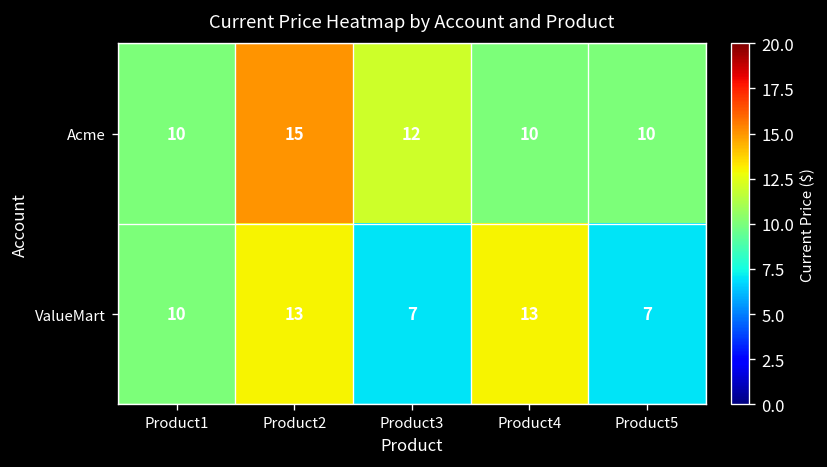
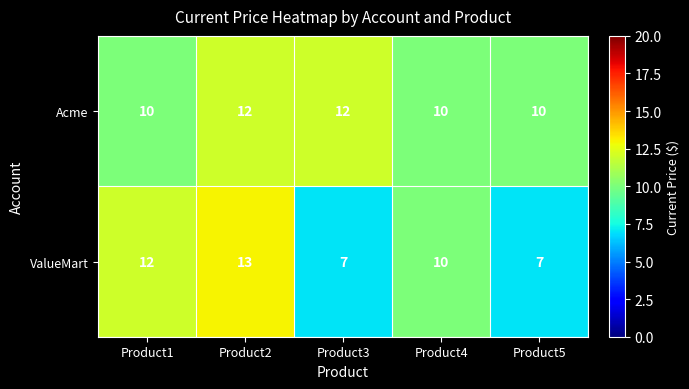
  {
    "Acme": {
      "Product1": 10,
-     "Product2": 15,
+     "Product2": 12,
      "Product3": 12,
      "Product4": 10,
      "Product5": 10
    },
    "ValueMart": {
-     "Product1": 10,
+     "Product1": 12,
      "Product2": 13,
      "Product3": 7,
-     "Product4": 13,
+     "Product4": 10,
      "Product5": 7
    }
  }
